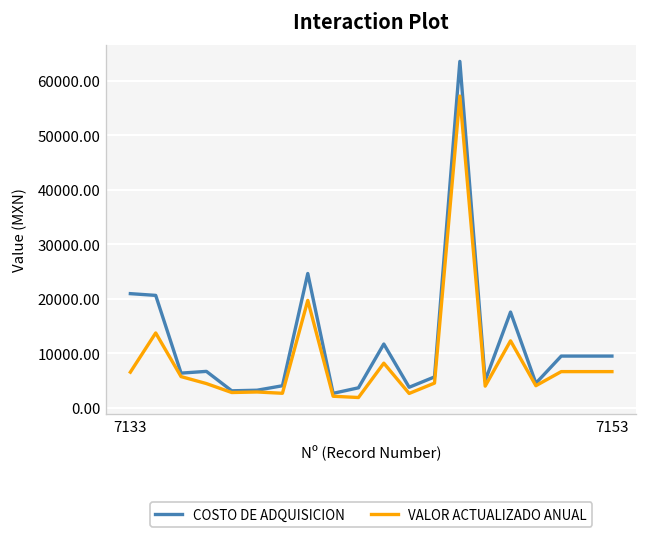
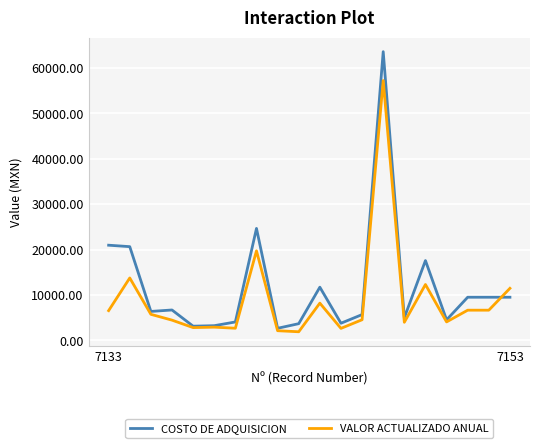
  {
    "COSTO DE ADQUISICION": {
      "7133": 21000,
      "7153": 10000
    },
    "VALOR ACTUALIZADO ANUAL": {
      "7133": 7000,
-     "7153": 7000
+     "7153": 11000
    }
  }
